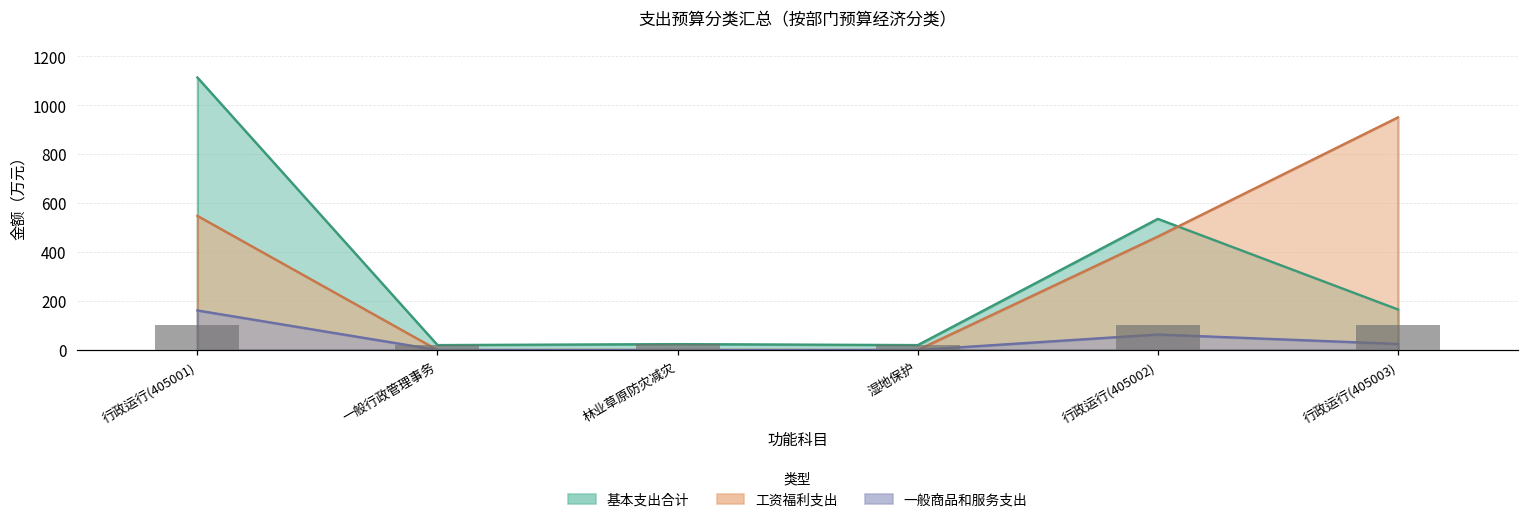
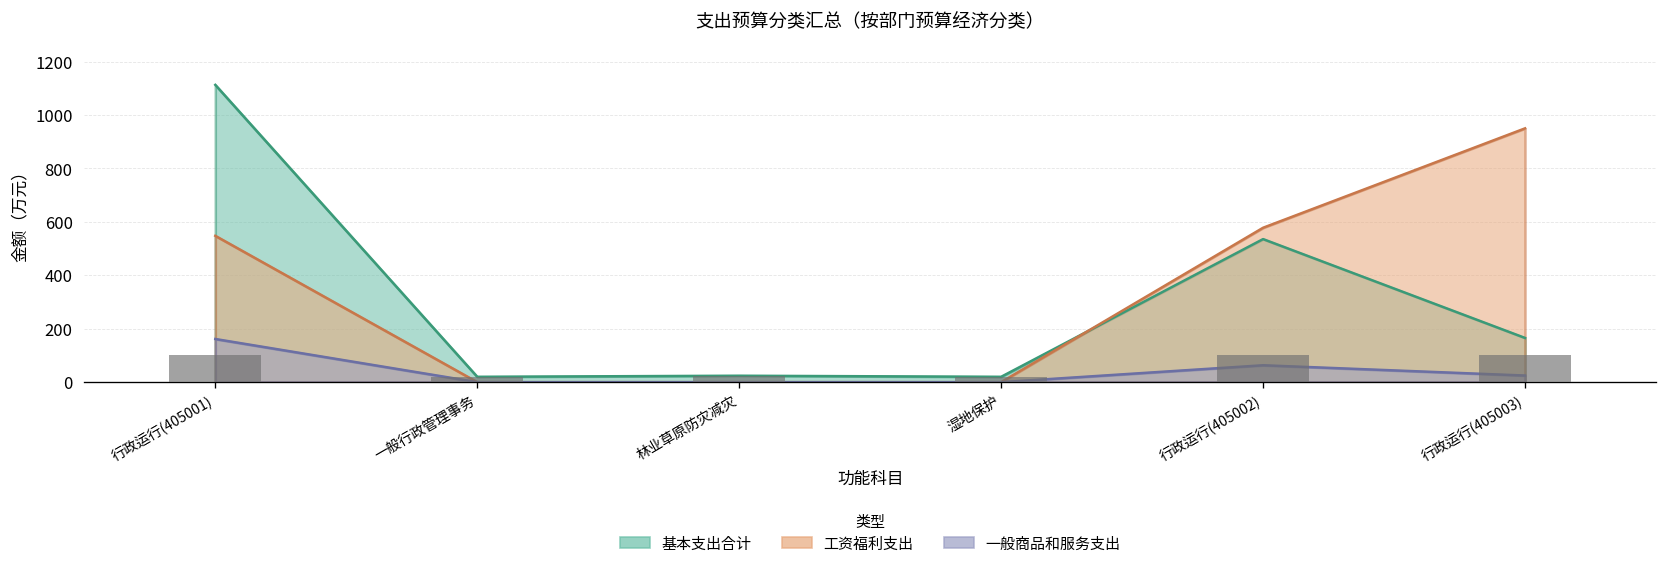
  {
    "工资福利支出": {
      "行政运行(405001)": 550,
-     "行政运行(405002)": 460,
+     "行政运行(405002)": 580,
      "行政运行(405003)": 950
    }
  }
